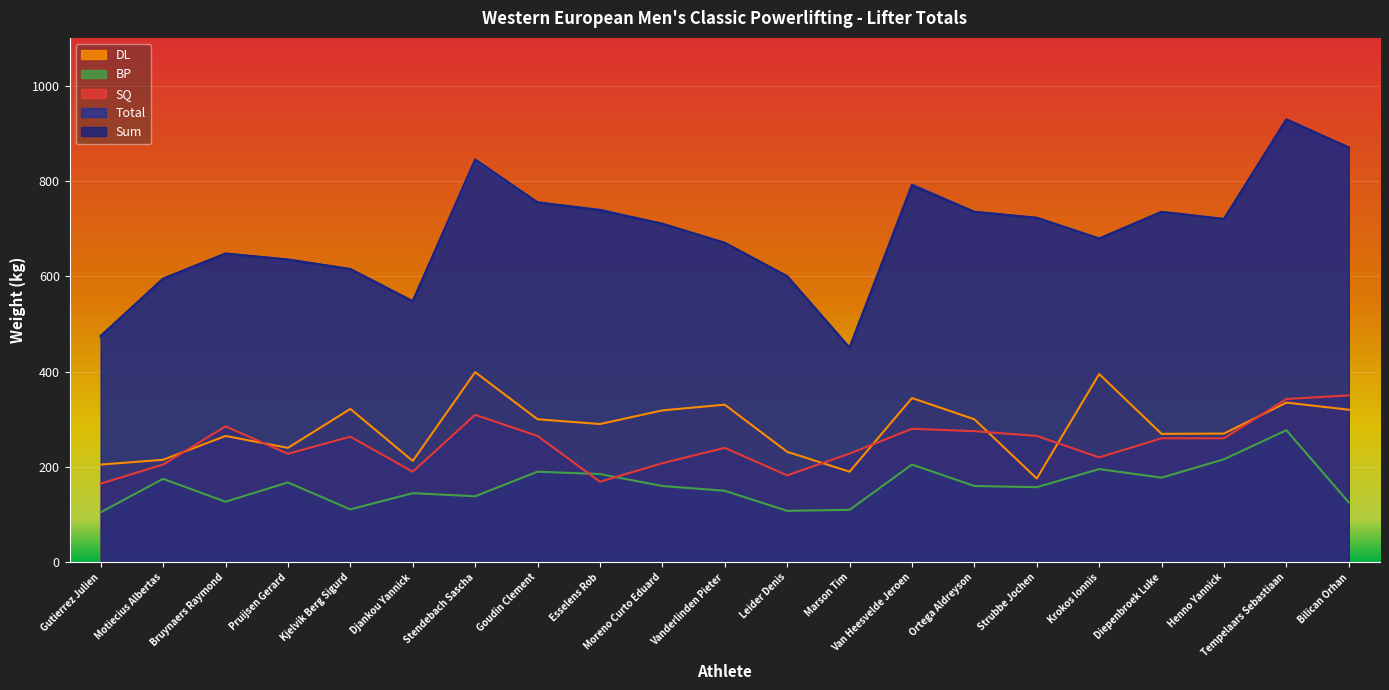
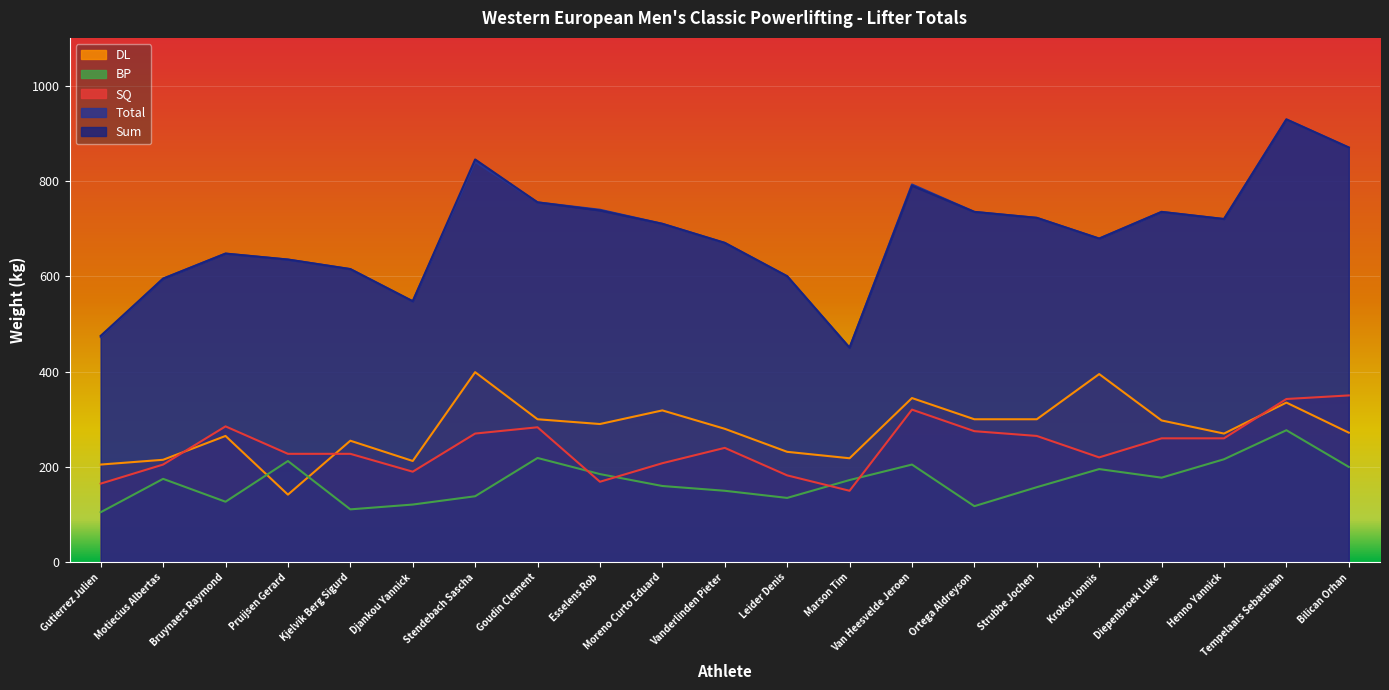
  {
    "DL": {
      "Gutierrez Julien": 210,
      "Motiecius Albertas": 220,
      "Bruynaers Raymond": 270,
-     "Pruijsen Gerard": 240,
-     "Kjelvik Berg Sigurd": 320,
+     "Pruijsen Gerard": 140,
+     "Kjelvik Berg Sigurd": 260,
      "Djankou Yannick": 210,
      "Stendebach Sascha": 400,
      "Goudin Clement": 300,
      "Esselens Rob": 290,
      "Moreno Curto Eduard": 320,
-     "Vanderlinden Pieter": 330,
+     "Vanderlinden Pieter": 280,
      "Leider Denis": 230,
-     "Marson Tim": 190,
+     "Marson Tim": 220,
      "Van Heesvelde Jeroen": 340,
      "Ortega Aldreyson": 300,
-     "Strubbe Jochen": 180,
+     "Strubbe Jochen": 300,
      "Krokos Ionnis": 390,
-     "Diepenbroek Luke": 270,
+     "Diepenbroek Luke": 300,
      "Henno Yannick": 270,
      "Tempelaars Sebastiaan": 340,
-     "Bilican Orhan": 320
+     "Bilican Orhan": 270
    },
    "BP": {
      "Gutierrez Julien": 110,
      "Motiecius Albertas": 180,
      "Bruynaers Raymond": 130,
-     "Pruijsen Gerard": 170,
+     "Pruijsen Gerard": 210,
      "Kjelvik Berg Sigurd": 110,
-     "Djankou Yannick": 150,
+     "Djankou Yannick": 120,
      "Stendebach Sascha": 140,
-     "Goudin Clement": 190,
+     "Goudin Clement": 220,
      "Esselens Rob": 190,
      "Moreno Curto Eduard": 160,
      "Vanderlinden Pieter": 150,
-     "Leider Denis": 110,
-     "Marson Tim": 110,
+     "Leider Denis": 140,
+     "Marson Tim": 170,
      "Van Heesvelde Jeroen": 210,
-     "Ortega Aldreyson": 160,
+     "Ortega Aldreyson": 120,
      "Strubbe Jochen": 160,
      "Krokos Ionnis": 200,
      "Diepenbroek Luke": 180,
      "Henno Yannick": 220,
      "Tempelaars Sebastiaan": 280,
-     "Bilican Orhan": 130
+     "Bilican Orhan": 200
    },
    "SQ": {
      "Gutierrez Julien": 170,
      "Motiecius Albertas": 210,
      "Bruynaers Raymond": 290,
      "Pruijsen Gerard": 230,
-     "Kjelvik Berg Sigurd": 260,
+     "Kjelvik Berg Sigurd": 230,
      "Djankou Yannick": 190,
-     "Stendebach Sascha": 310,
-     "Goudin Clement": 270,
+     "Stendebach Sascha": 270,
+     "Goudin Clement": 280,
      "Esselens Rob": 170,
      "Moreno Curto Eduard": 210,
      "Vanderlinden Pieter": 240,
      "Leider Denis": 180,
-     "Marson Tim": 230,
-     "Van Heesvelde Jeroen": 280,
+     "Marson Tim": 150,
+     "Van Heesvelde Jeroen": 320,
      "Ortega Aldreyson": 280,
      "Strubbe Jochen": 270,
      "Krokos Ionnis": 220,
      "Diepenbroek Luke": 260,
      "Henno Yannick": 260,
      "Tempelaars Sebastiaan": 340,
      "Bilican Orhan": 350
    }
  }
